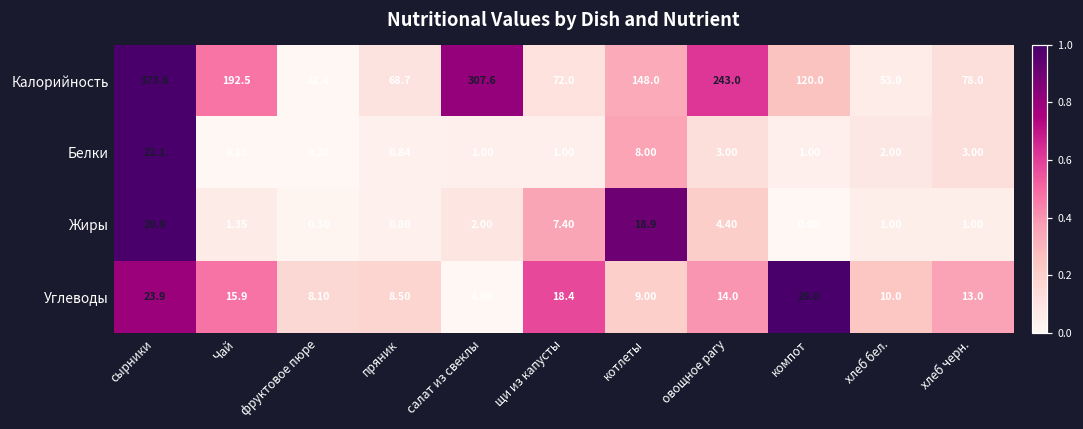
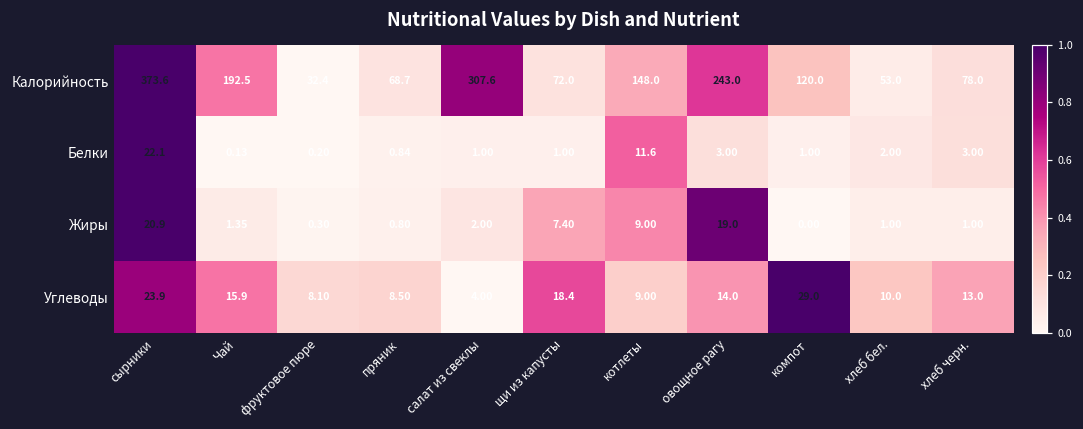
  {
    "Калорийность": {
      "сырники": 373.6,
      "Чай": 192.5,
      "салат из свеклы": 307.6,
      "котлеты": 148.0,
      "овощное рагу": 243.0,
      "компот": 120.0
    },
    "Белки": {
      "сырники": 22.1,
-     "котлеты": 8.00
+     "котлеты": 11.6
    },
    "Жиры": {
      "сырники": 20.9,
      "щи из капусты": 7.40,
-     "котлеты": 18.9,
-     "овощное рагу": 4.40
+     "котлеты": 9.00,
+     "овощное рагу": 19.0
    },
    "Углеводы": {
      "сырники": 23.9,
      "Чай": 15.9,
      "щи из капусты": 18.4,
      "котлеты": 9.00,
      "овощное рагу": 14.0,
      "компот": 29.0,
      "хлеб бел.": 10.0,
      "хлеб черн.": 13.0
    }
  }
